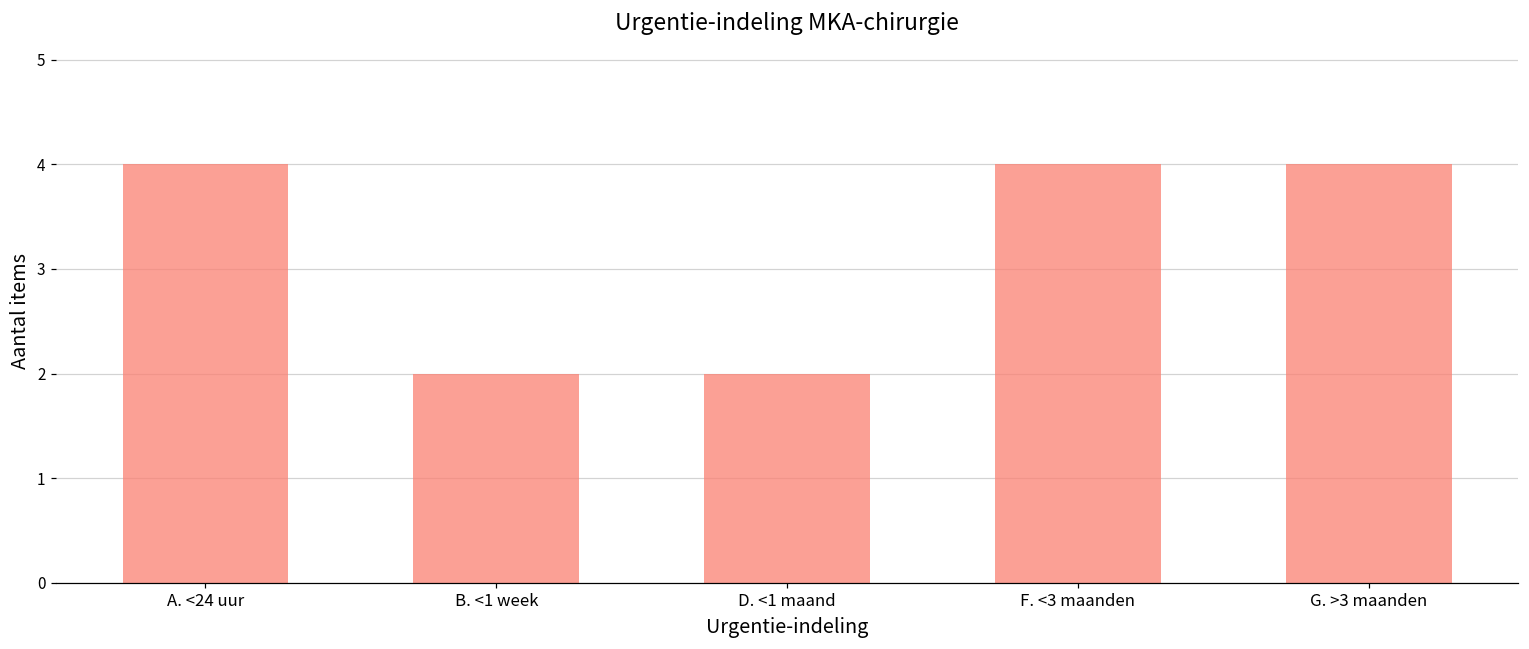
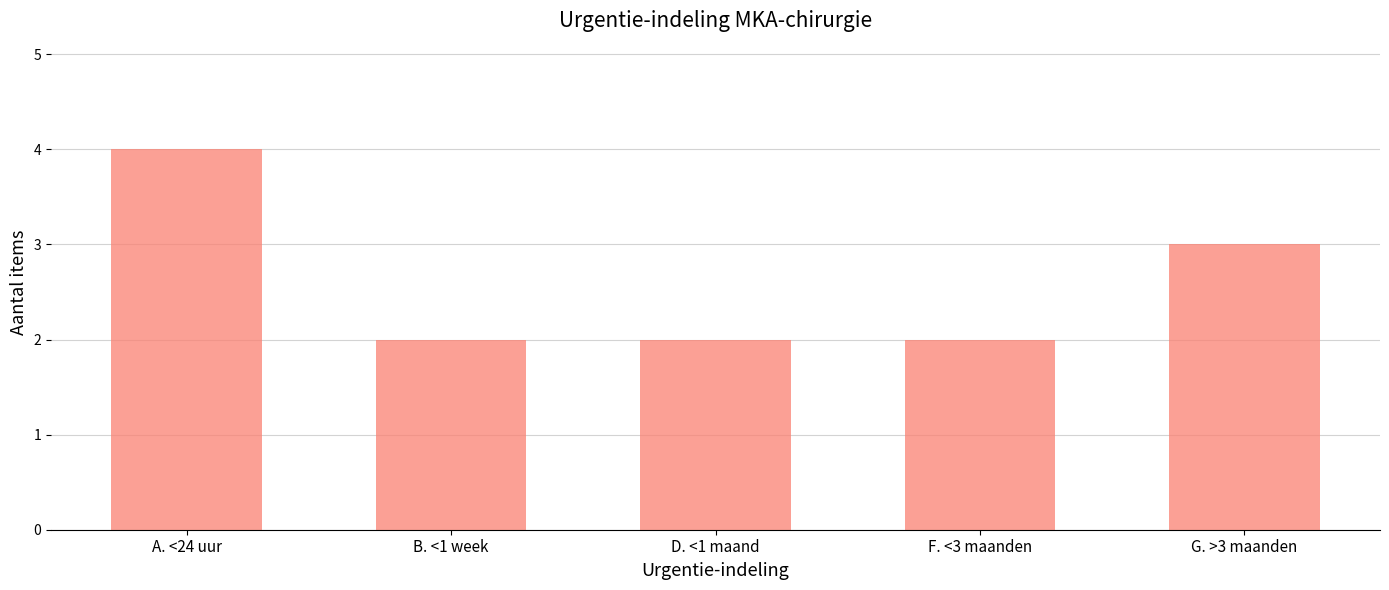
  {
    "A. <24 uur": 4,
    "B. <1 week": 2,
    "D. <1 maand": 2,
-   "F. <3 maanden": 4,
-   "G. >3 maanden": 4
+   "F. <3 maanden": 2,
+   "G. >3 maanden": 3
  }
